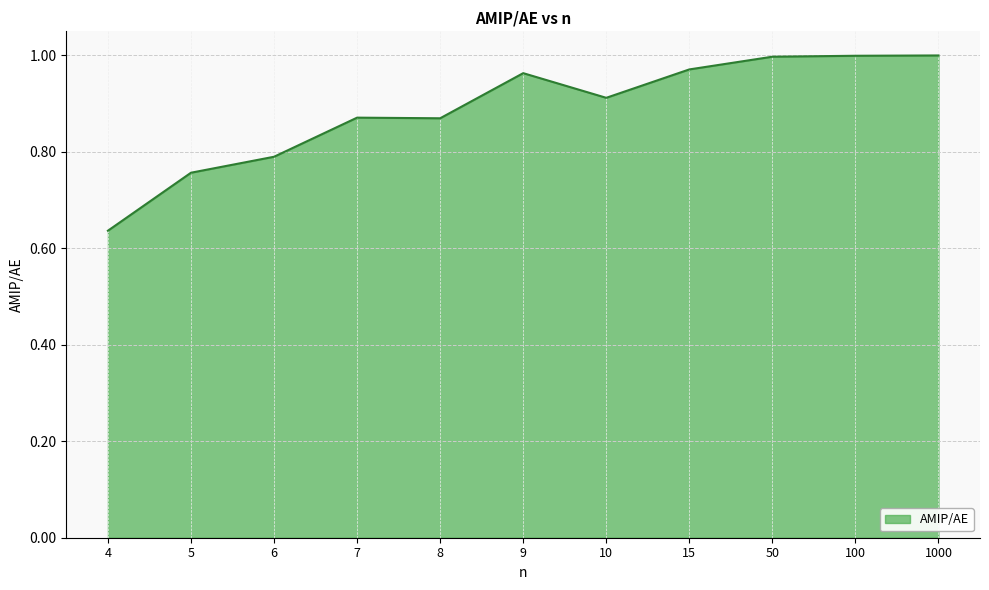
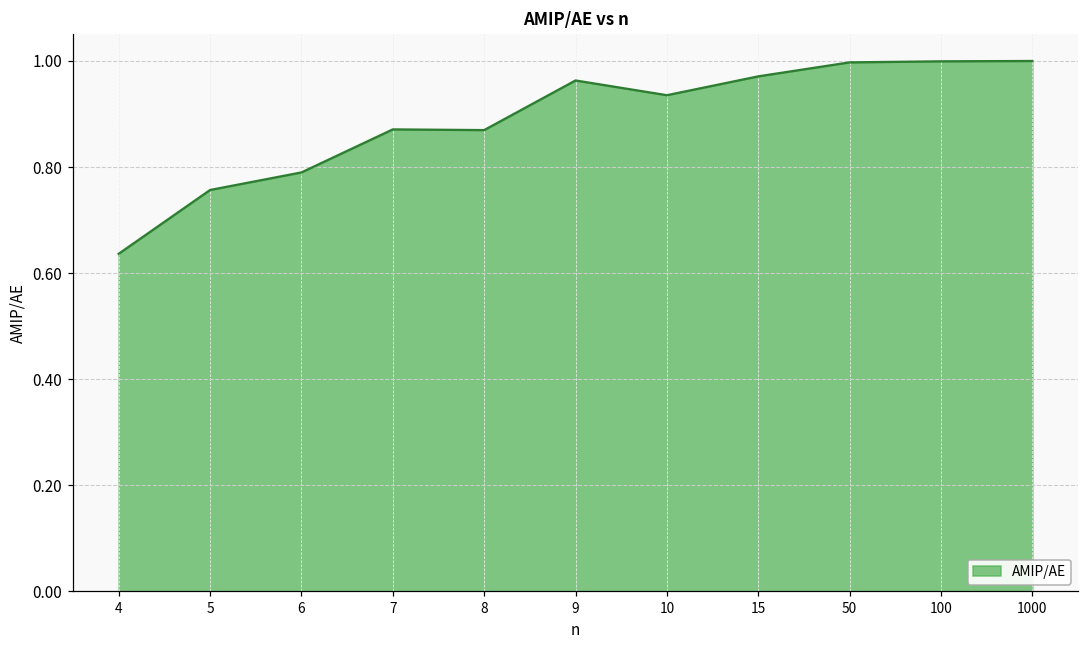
  {
    "4": 0.64,
    "5": 0.76,
    "6": 0.79,
    "7": 0.87,
    "8": 0.87,
    "9": 0.96,
-   "10": 0.91,
+   "10": 0.94,
    "15": 0.97,
    "50": 1.00,
    "100": 1.00,
    "1000": 1.00
  }
